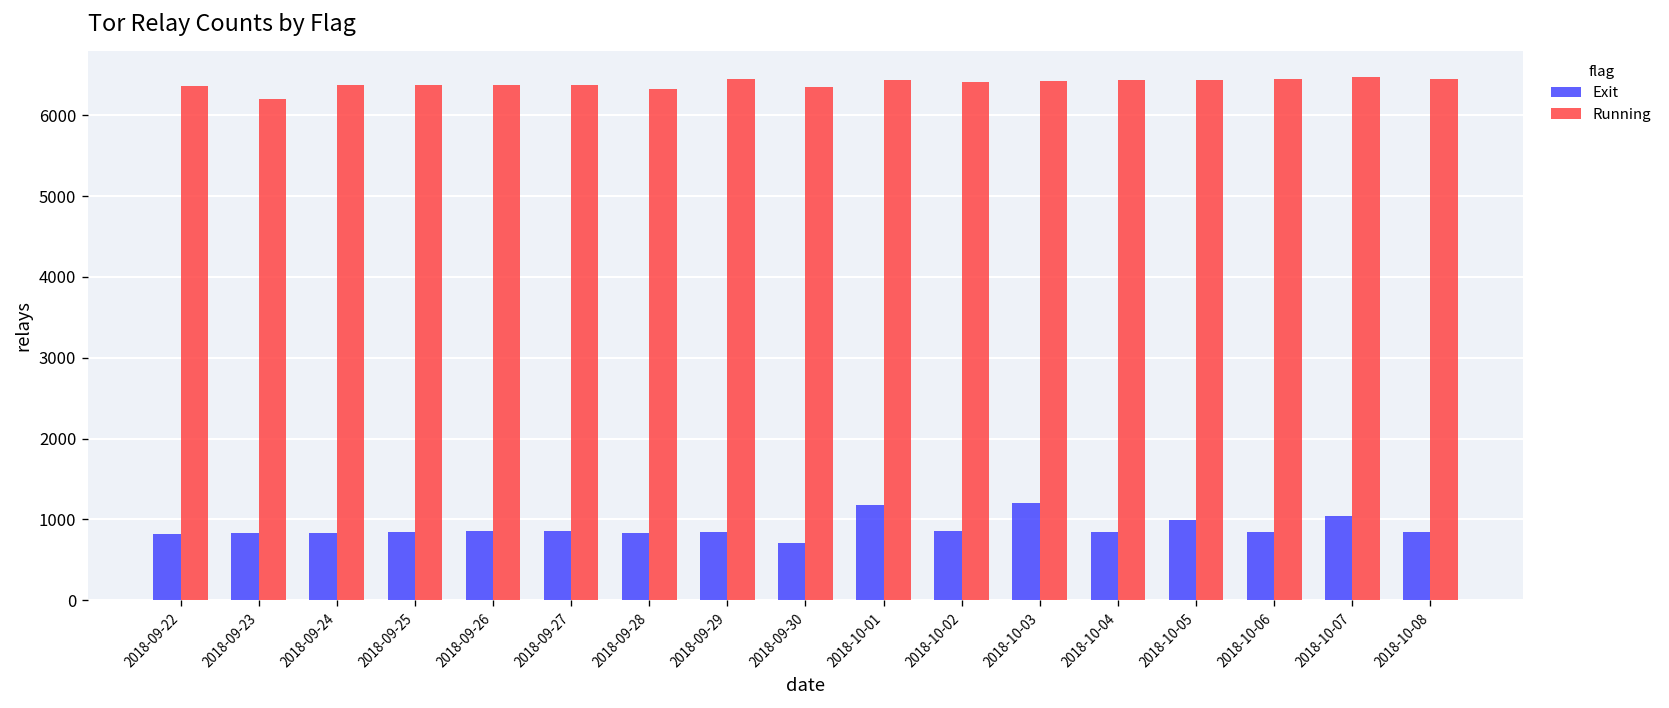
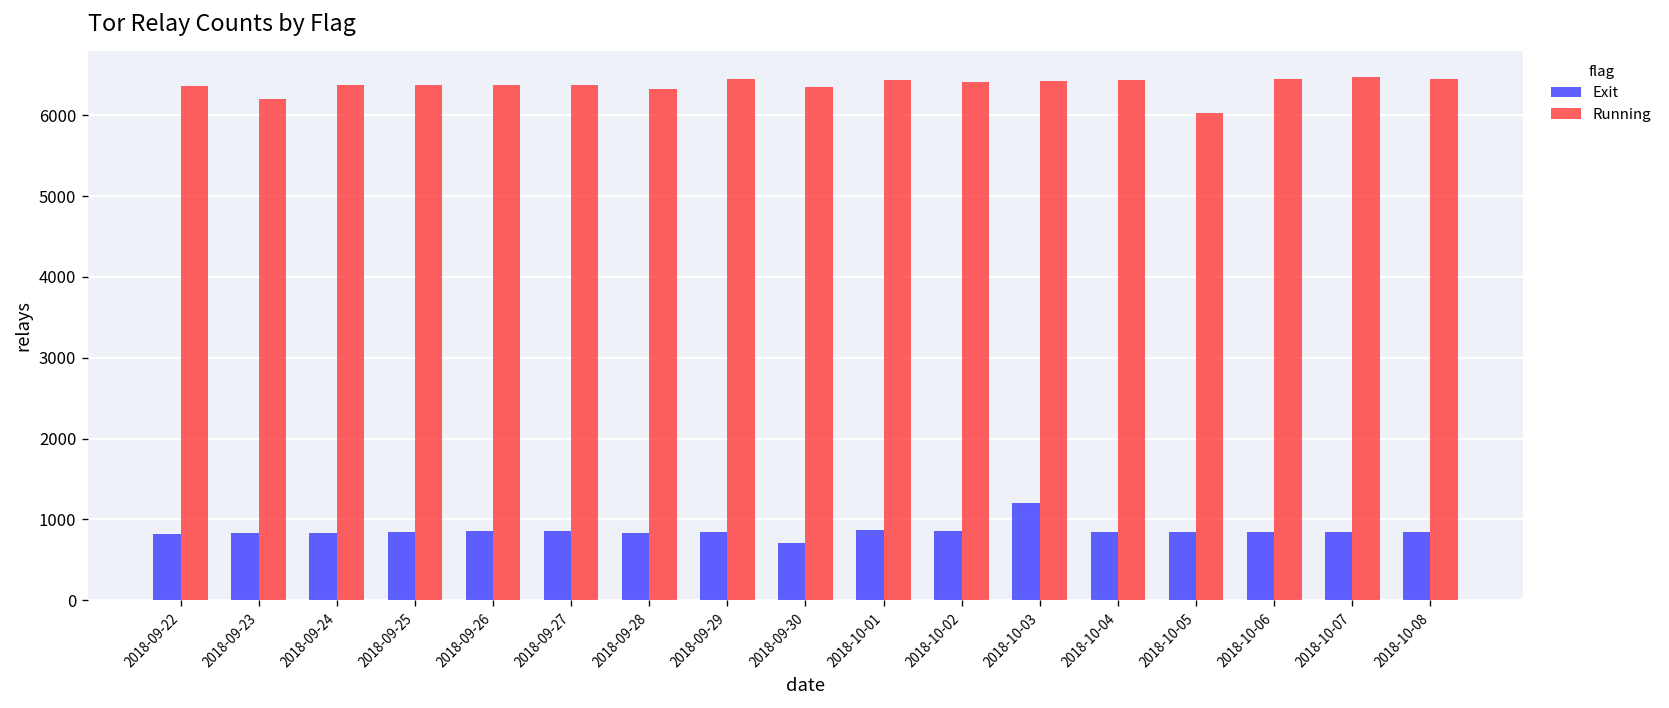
  {
    "Exit": {
      "2018-09-22": 800,
      "2018-09-23": 800,
      "2018-09-24": 800,
      "2018-09-25": 800,
      "2018-09-26": 900,
      "2018-09-27": 900,
      "2018-09-28": 800,
      "2018-09-29": 800,
      "2018-09-30": 700,
-     "2018-10-01": 1200,
+     "2018-10-01": 900,
      "2018-10-02": 900,
      "2018-10-03": 1200,
      "2018-10-04": 800,
-     "2018-10-05": 1000,
+     "2018-10-05": 800,
      "2018-10-06": 800,
-     "2018-10-07": 1000,
+     "2018-10-07": 800,
      "2018-10-08": 900
    },
    "Running": {
      "2018-09-22": 6400,
      "2018-09-23": 6200,
      "2018-09-24": 6400,
      "2018-09-25": 6400,
      "2018-09-26": 6400,
      "2018-09-27": 6400,
      "2018-09-28": 6300,
      "2018-09-29": 6500,
      "2018-09-30": 6400,
      "2018-10-01": 6400,
      "2018-10-02": 6400,
      "2018-10-03": 6400,
      "2018-10-04": 6400,
-     "2018-10-05": 6400,
+     "2018-10-05": 6000,
      "2018-10-06": 6400,
      "2018-10-07": 6500,
      "2018-10-08": 6400
    }
  }
